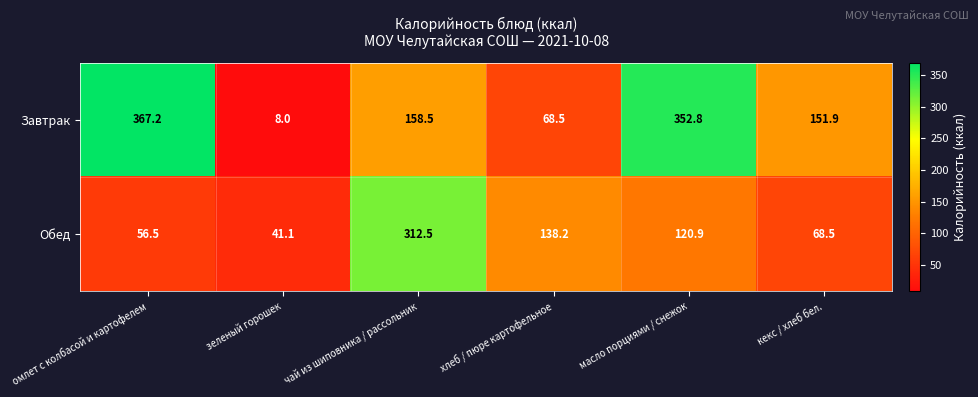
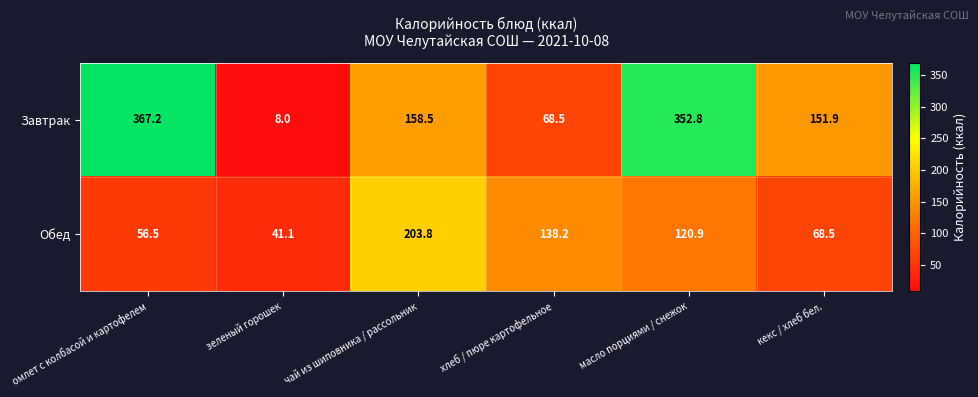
  {
    "Завтрак": {
      "омлет с колбасой и картофелем": 367.2,
      "зеленый горошек": 8.0,
      "чай из шиповника / рассольник": 158.5,
      "хлеб / пюре картофельное": 68.5,
      "масло порциями / снежок": 352.8,
      "кекс / хлеб бел.": 151.9
    },
    "Обед": {
      "омлет с колбасой и картофелем": 56.5,
      "зеленый горошек": 41.1,
-     "чай из шиповника / рассольник": 312.5,
+     "чай из шиповника / рассольник": 203.8,
      "хлеб / пюре картофельное": 138.2,
      "масло порциями / снежок": 120.9,
      "кекс / хлеб бел.": 68.5
    }
  }
